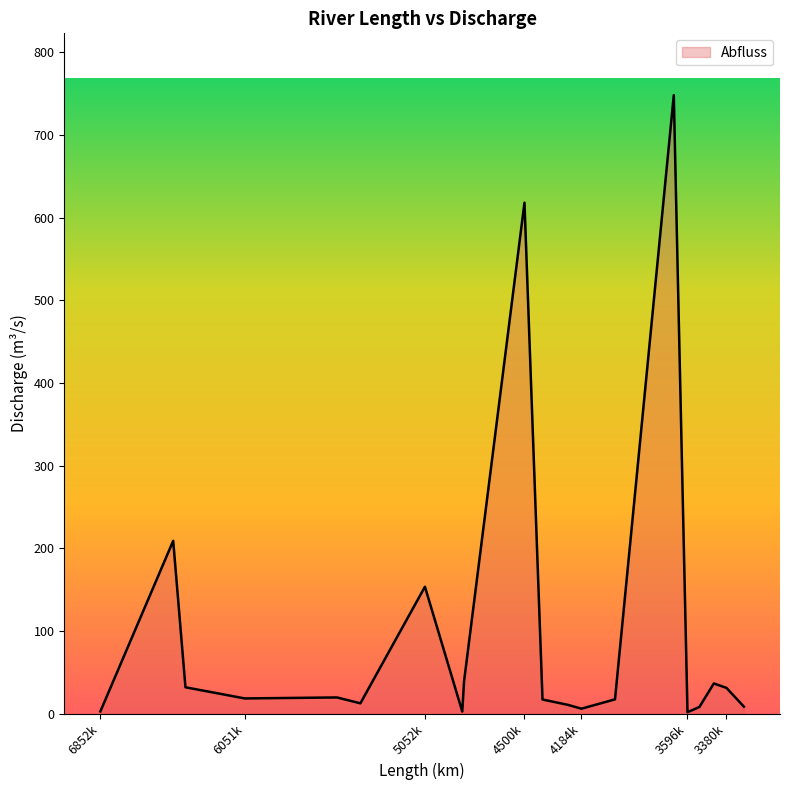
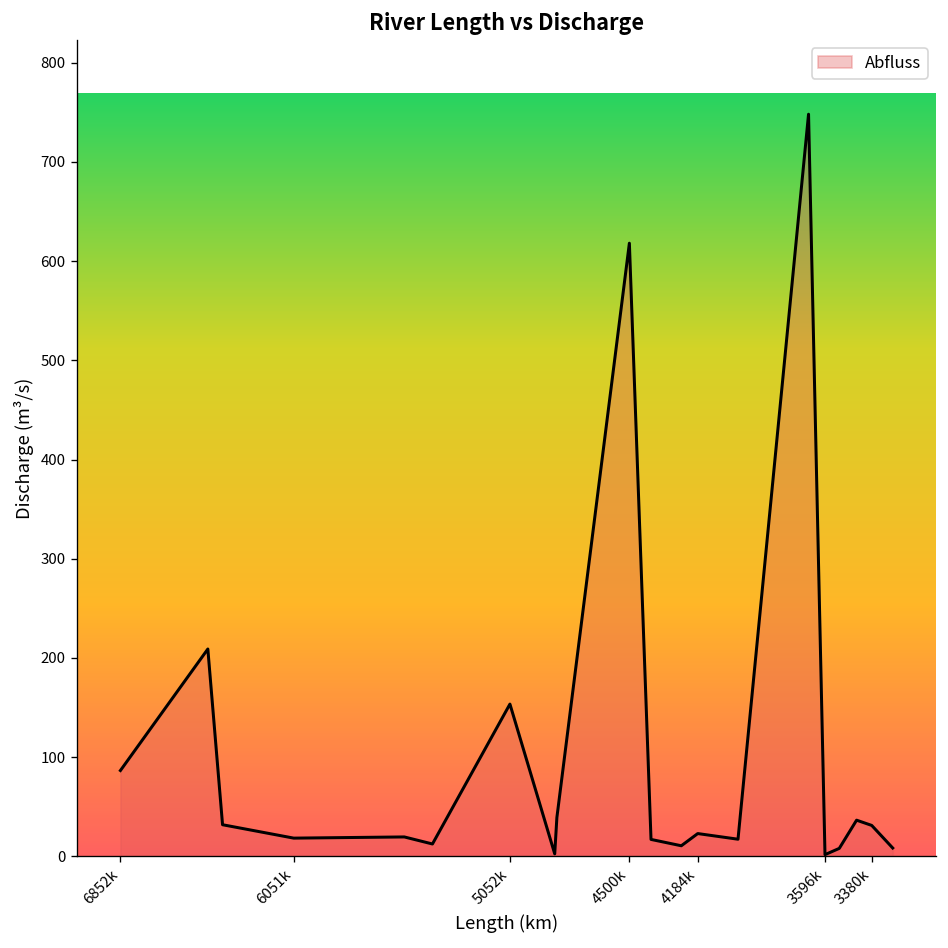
  {
-   "6852k": 0,
+   "6852k": 90,
    "6051k": 20,
    "5052k": 150,
    "4500k": 620,
-   "4184k": 10,
+   "4184k": 20,
    "3596k": 0,
    "3380k": 30
  }
